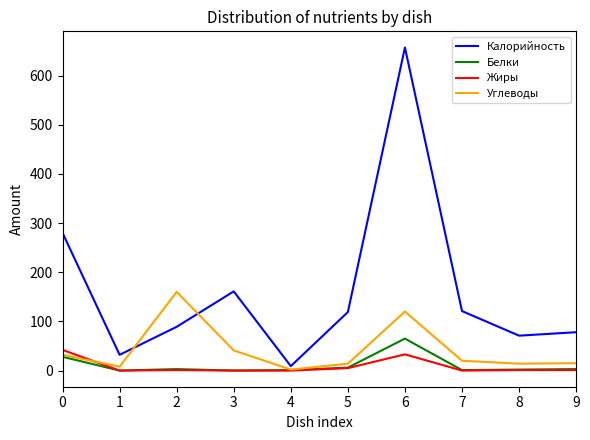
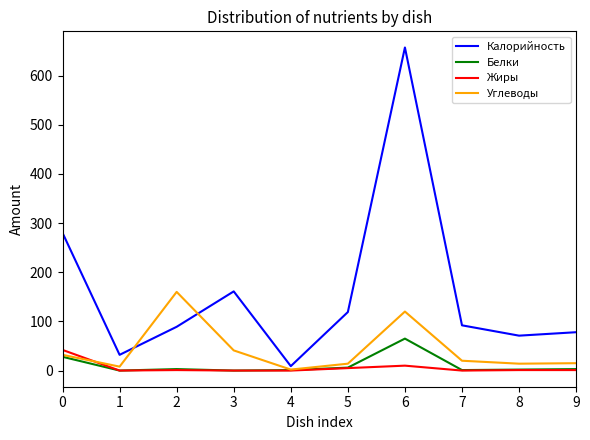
  {
    "Калорийность": {
      "0": 280,
      "1": 30,
      "2": 90,
      "3": 160,
      "4": 10,
      "5": 120,
      "6": 660,
-     "7": 120,
+     "7": 90,
      "8": 70,
      "9": 80
    },
    "Белки": {
      "6": 70
    },
    "Жиры": {
      "0": 40,
-     "6": 30
+     "6": 10
    },
    "Углеводы": {
      "1": 10,
      "2": 160,
      "3": 40,
      "5": 10,
      "6": 120,
      "7": 20,
      "8": 10,
      "9": 20
    }
  }
